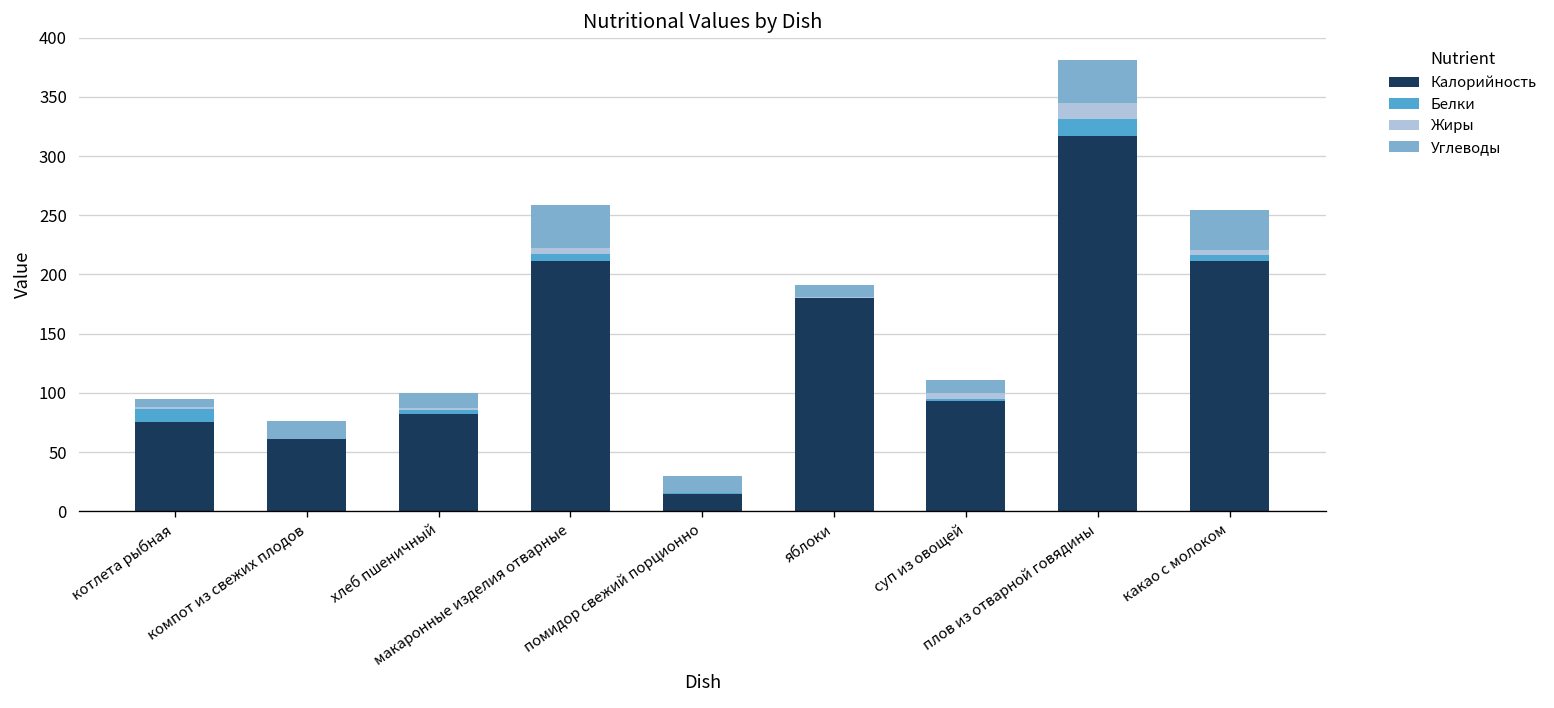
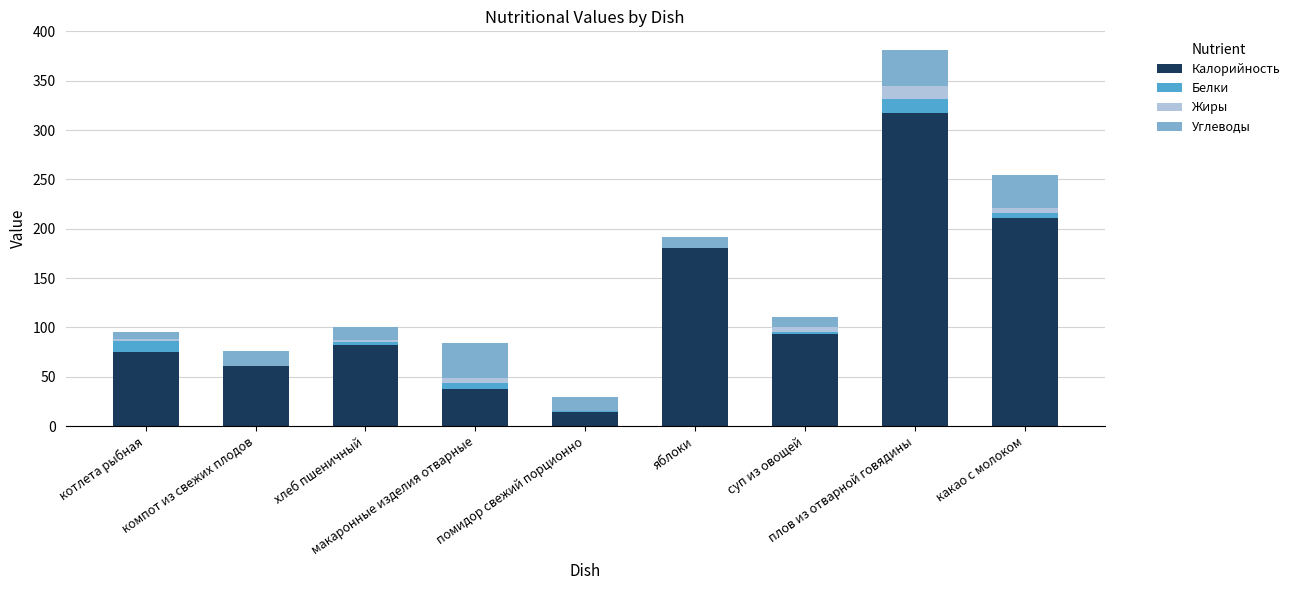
  {
    "Калорийность": {
      "котлета рыбная": 80,
      "компот из свежих плодов": 60,
      "хлеб пшеничный": 80,
-     "макаронные изделия отварные": 210,
+     "макаронные изделия отварные": 40,
      "помидор свежий порционно": 10,
      "яблоки": 180,
      "суп из овощей": 90,
      "плов из отварной говядины": 320,
      "какао с молоком": 210
    }
  }
